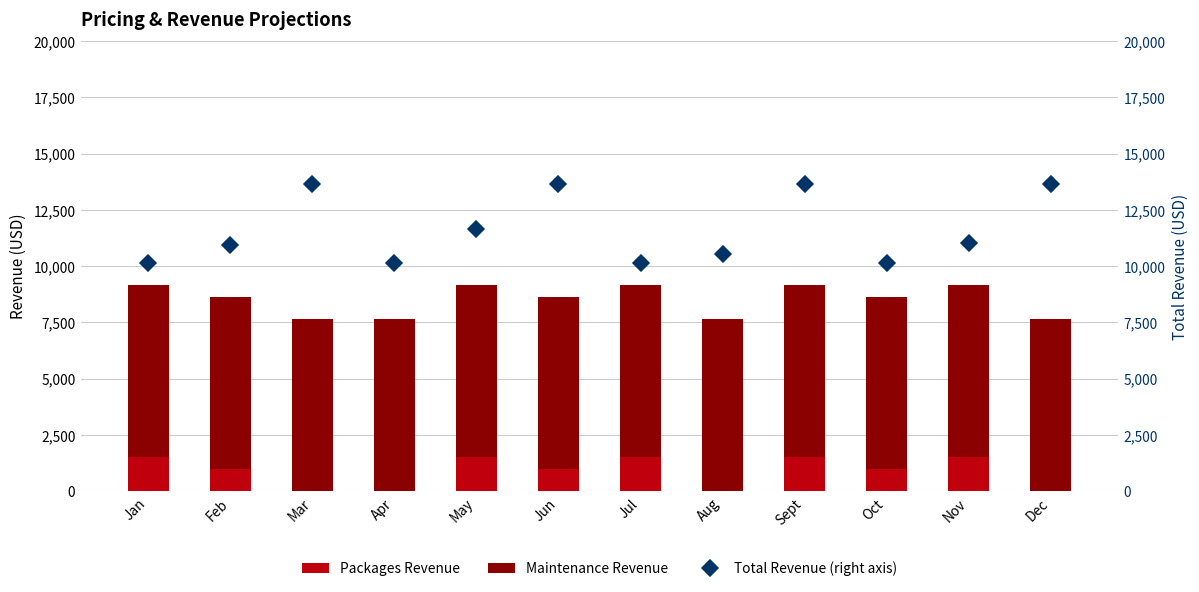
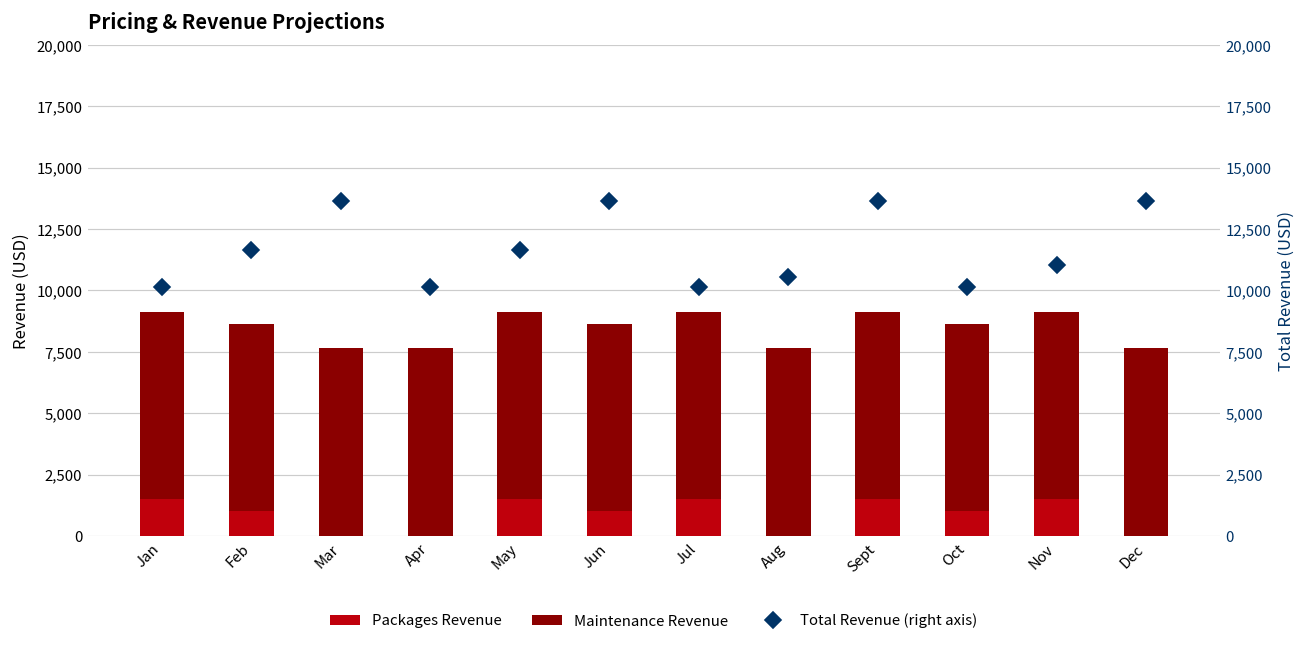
  {
    "Total Revenue (right axis)": {
      "Jan": "10,100",
-     "Feb": "10,900",
+     "Feb": "11,600",
      "Mar": "13,600",
      "Apr": "10,100",
      "May": "11,600",
      "Jun": "13,600",
      "Jul": "10,100",
      "Aug": "10,600",
      "Sept": "13,600",
      "Oct": "10,100",
      "Nov": "11,000",
      "Dec": "13,600"
    }
  }
